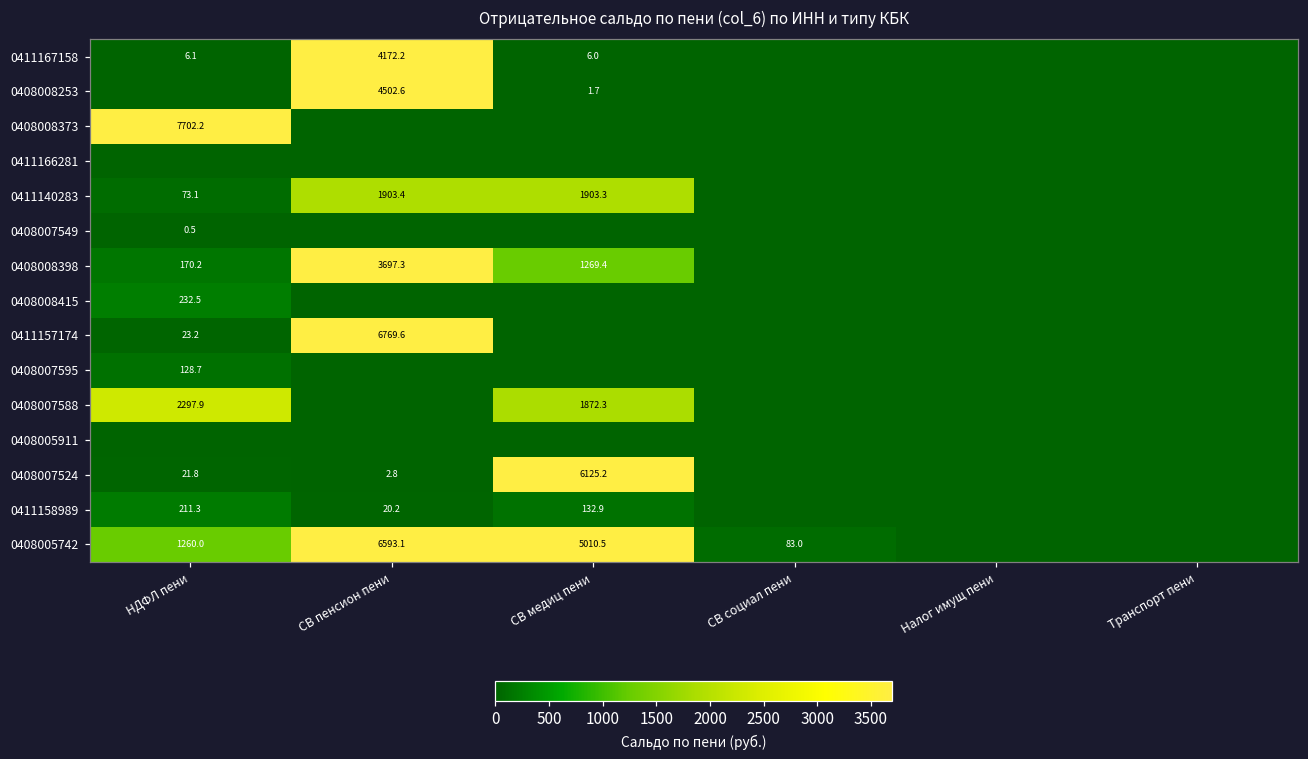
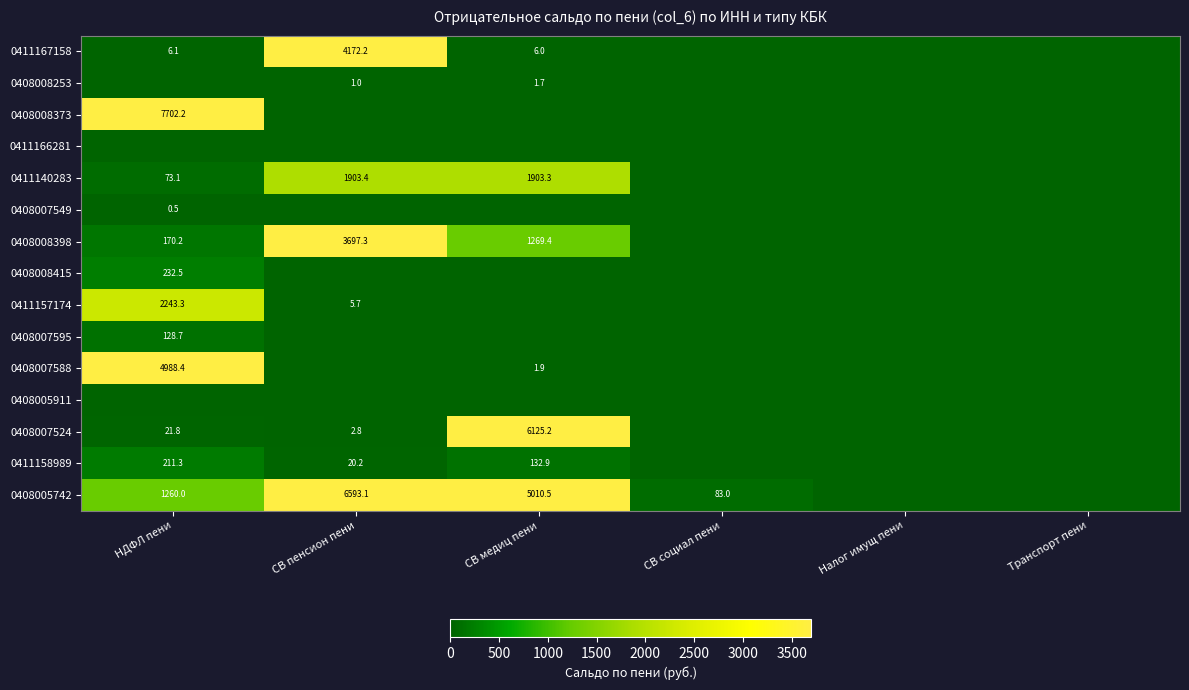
  {
    "0411167158": {
      "НДФЛ пени": 6.1,
      "СВ пенсион пени": 4172.2,
      "СВ медиц пени": 6.0
    },
    "0408008253": {
-     "СВ пенсион пени": 4502.6,
+     "СВ пенсион пени": 1.0,
      "СВ медиц пени": 1.7
    },
    "0408008373": {
      "НДФЛ пени": 7702.2
    },
    "0411140283": {
      "НДФЛ пени": 73.1,
      "СВ пенсион пени": 1903.4,
      "СВ медиц пени": 1903.3
    },
    "0408007549": {
      "НДФЛ пени": 0.5
    },
    "0408008398": {
      "НДФЛ пени": 170.2,
      "СВ пенсион пени": 3697.3,
      "СВ медиц пени": 1269.4
    },
    "0408008415": {
      "НДФЛ пени": 232.5
    },
    "0411157174": {
-     "НДФЛ пени": 23.2,
-     "СВ пенсион пени": 6769.6
+     "НДФЛ пени": 2243.3,
+     "СВ пенсион пени": 5.7
    },
    "0408007595": {
      "НДФЛ пени": 128.7
    },
    "0408007588": {
-     "НДФЛ пени": 2297.9,
-     "СВ медиц пени": 1872.3
+     "НДФЛ пени": 4988.4,
+     "СВ медиц пени": 1.9
    },
    "0408007524": {
      "НДФЛ пени": 21.8,
      "СВ пенсион пени": 2.8,
      "СВ медиц пени": 6125.2
    },
    "0411158989": {
      "НДФЛ пени": 211.3,
      "СВ пенсион пени": 20.2,
      "СВ медиц пени": 132.9
    },
    "0408005742": {
      "НДФЛ пени": 1260.0,
      "СВ пенсион пени": 6593.1,
      "СВ медиц пени": 5010.5,
      "СВ социал пени": 83.0
    }
  }
